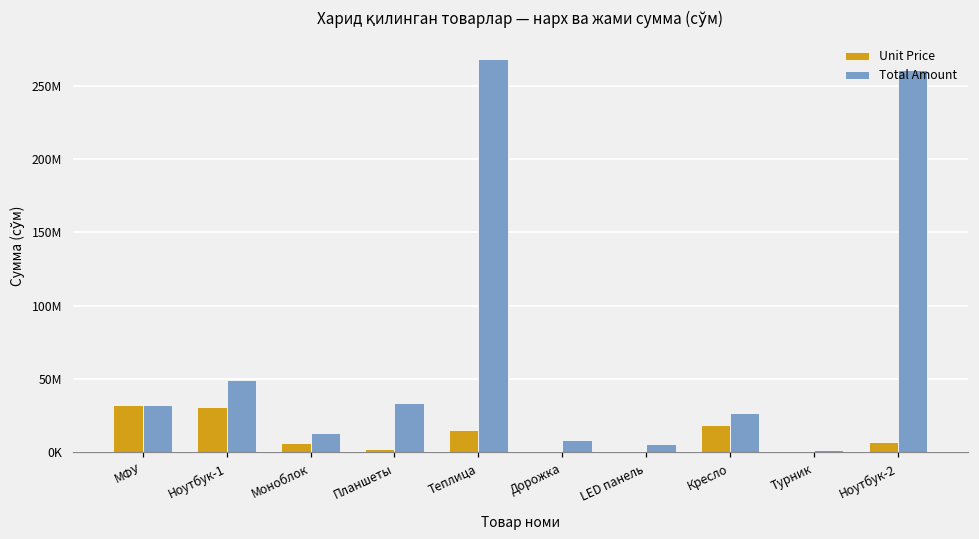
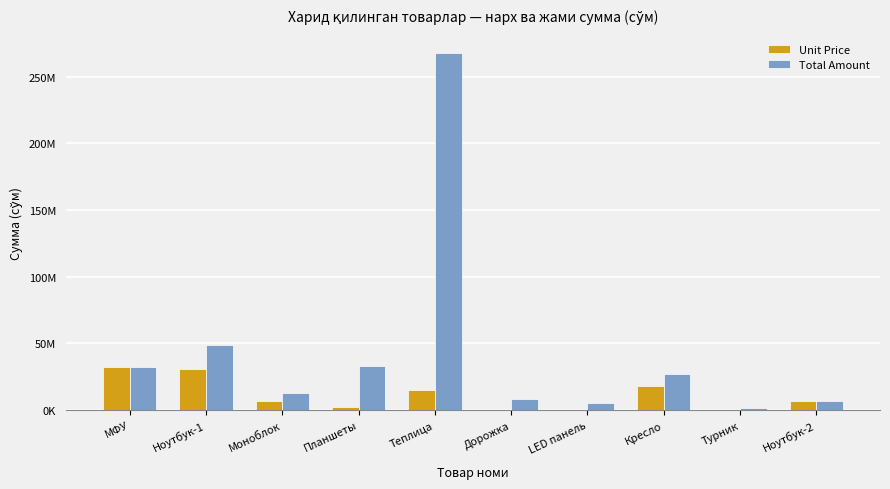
  {
    "Unit Price": {
      "МФУ": 32000000,
      "Ноутбук-1": 31000000,
      "Моноблок": 7000000,
      "Планшеты": 2000000,
      "Теплица": 15000000,
      "Кресло": 18000000,
      "Ноутбук-2": 7000000
    },
    "Total Amount": {
      "МФУ": 32000000,
      "Ноутбук-1": 49000000,
      "Моноблок": 13000000,
      "Планшеты": 33000000,
      "Теплица": 268000000,
      "Дорожка": 8000000,
      "LED панель": 6000000,
      "Кресло": 27000000,
-     "Ноутбук-2": 261000000
+     "Ноутбук-2": 7000000
    }
  }
